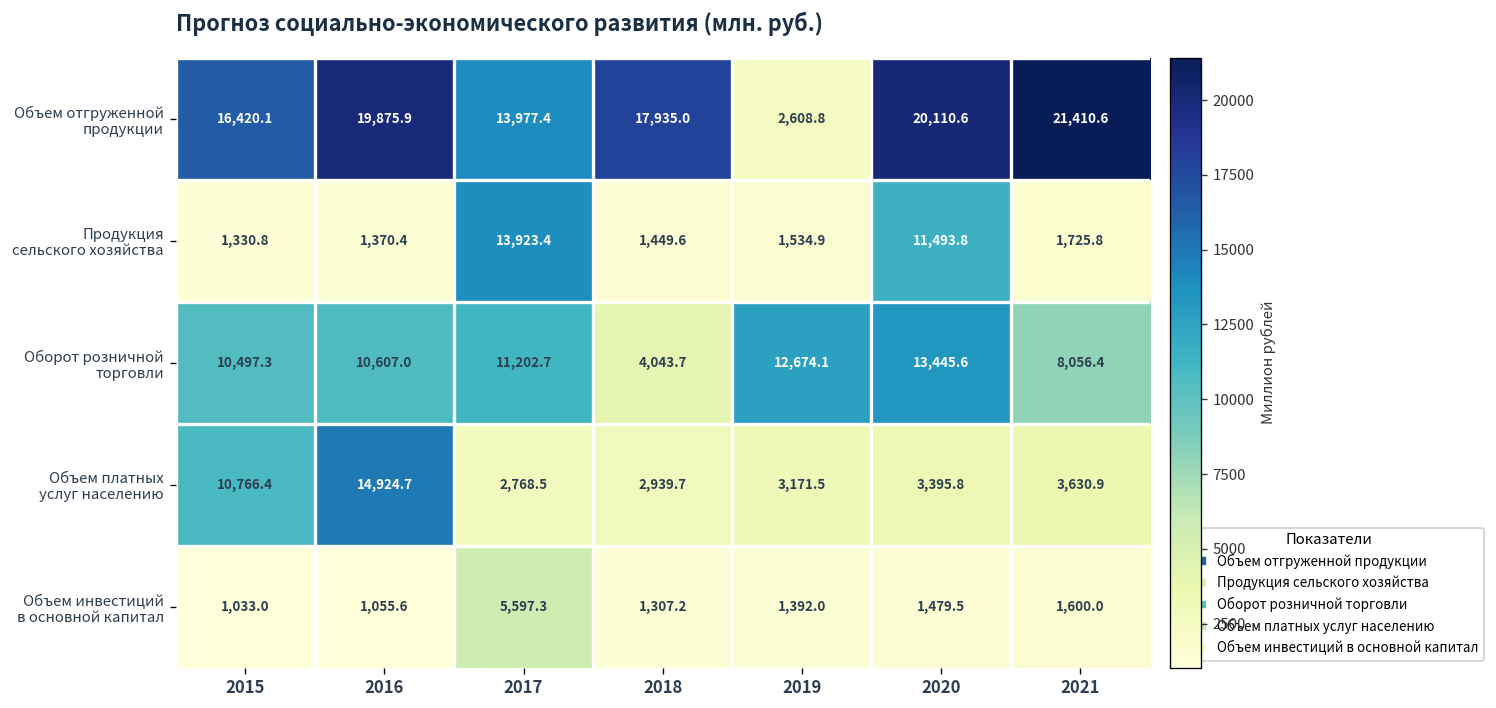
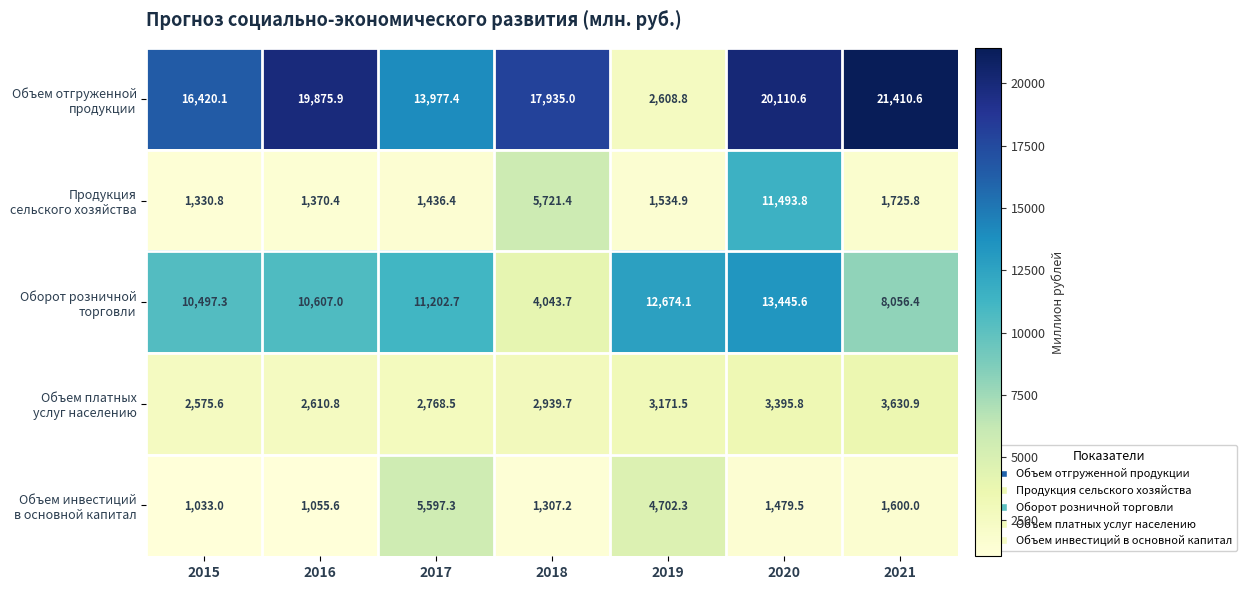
  {
    "Объем отгруженной продукции": {
      "2015": "16,420.1",
      "2016": "19,875.9",
      "2017": "13,977.4",
      "2018": "17,935.0",
      "2019": "2,608.8",
      "2020": "20,110.6",
      "2021": "21,410.6"
    },
    "Продукция сельского хозяйства": {
      "2015": "1,330.8",
      "2016": "1,370.4",
-     "2017": "13,923.4",
-     "2018": "1,449.6",
+     "2017": "1,436.4",
+     "2018": "5,721.4",
      "2019": "1,534.9",
      "2020": "11,493.8",
      "2021": "1,725.8"
    },
    "Оборот розничной торговли": {
      "2015": "10,497.3",
      "2016": "10,607.0",
      "2017": "11,202.7",
      "2018": "4,043.7",
      "2019": "12,674.1",
      "2020": "13,445.6",
      "2021": "8,056.4"
    },
    "Объем платных услуг населению": {
-     "2015": "10,766.4",
-     "2016": "14,924.7",
+     "2015": "2,575.6",
+     "2016": "2,610.8",
      "2017": "2,768.5",
      "2018": "2,939.7",
      "2019": "3,171.5",
      "2020": "3,395.8",
      "2021": "3,630.9"
    },
    "Объем инвестиций в основной капитал": {
      "2015": "1,033.0",
      "2016": "1,055.6",
      "2017": "5,597.3",
      "2018": "1,307.2",
-     "2019": "1,392.0",
+     "2019": "4,702.3",
      "2020": "1,479.5",
      "2021": "1,600.0"
    }
  }
